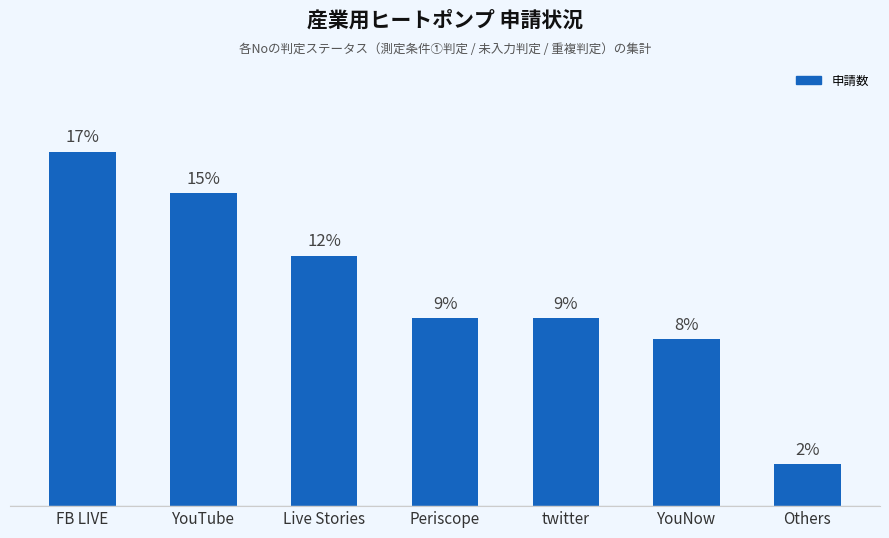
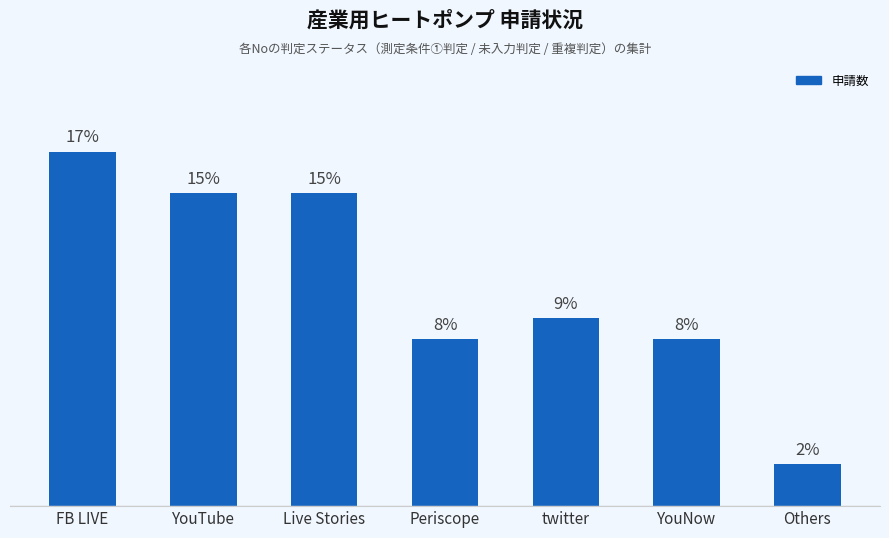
  {
    "FB LIVE": "17%",
    "YouTube": "15%",
-   "Live Stories": "12%",
-   "Periscope": "9%",
+   "Live Stories": "15%",
+   "Periscope": "8%",
    "twitter": "9%",
    "YouNow": "8%",
    "Others": "2%"
  }
